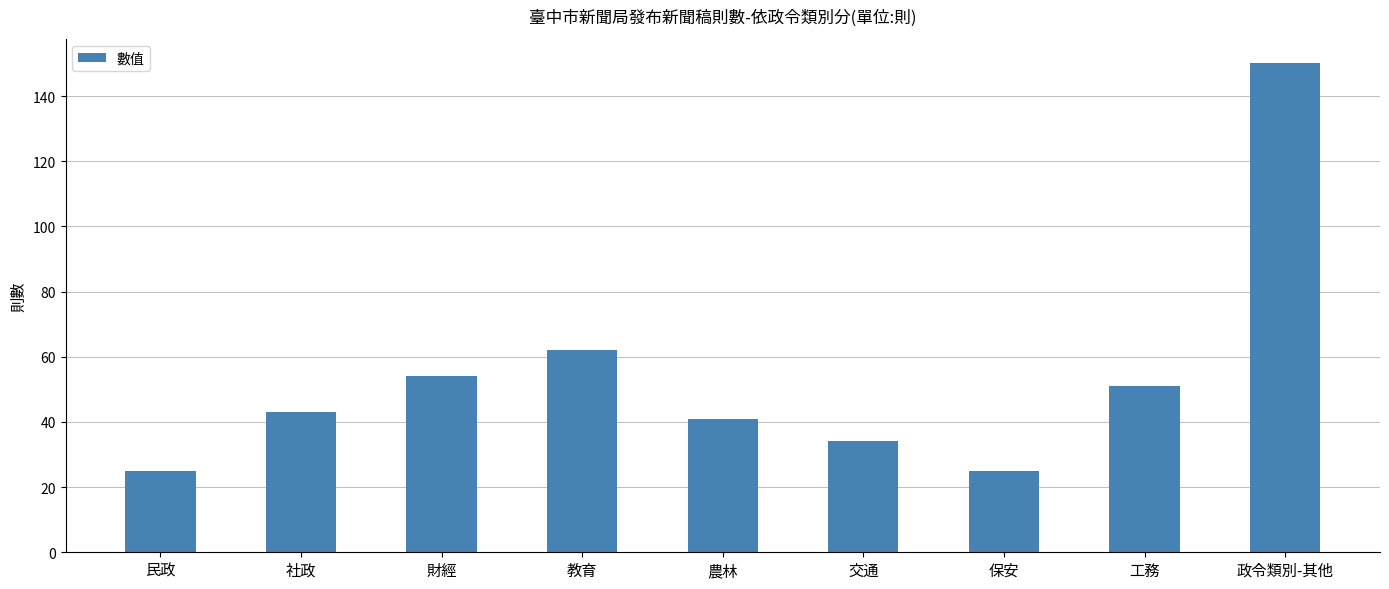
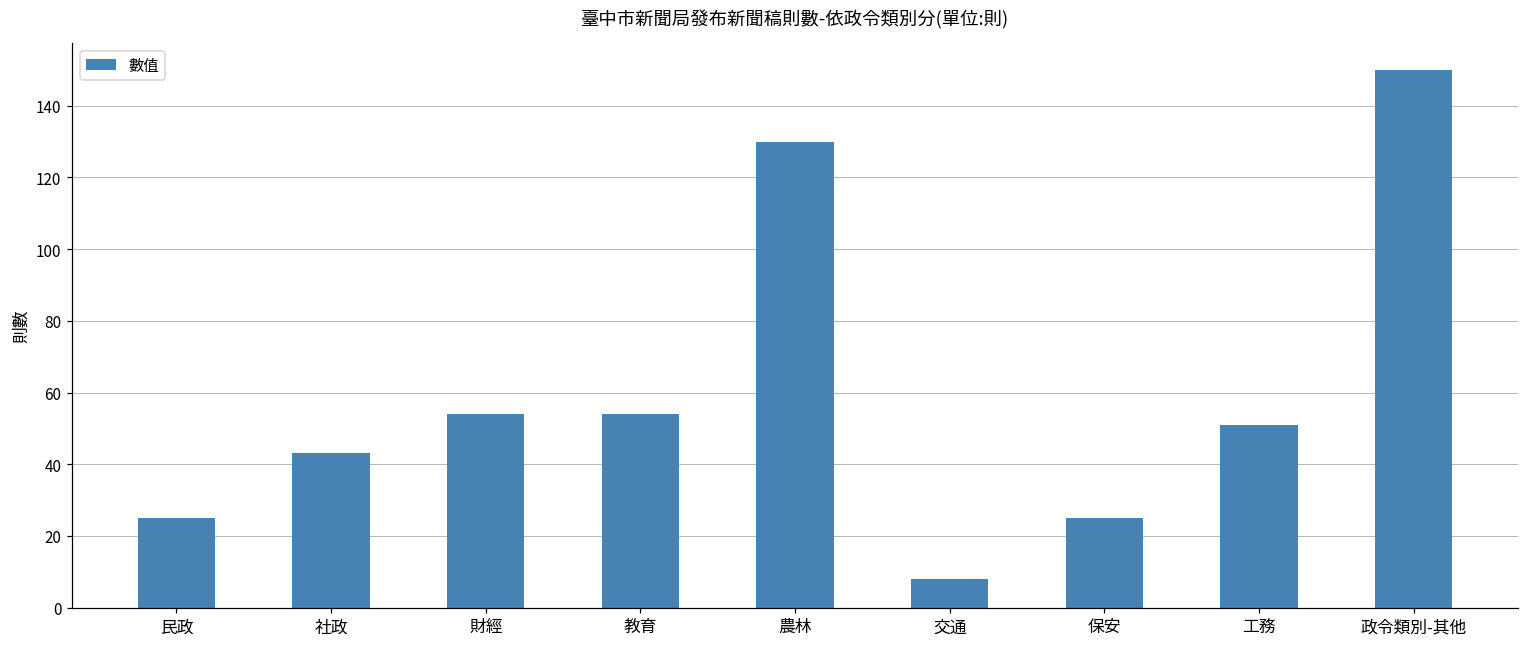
  {
    "民政": 25,
    "社政": 43,
    "財經": 54,
-   "教育": 62,
-   "農林": 41,
-   "交通": 34,
+   "教育": 54,
+   "農林": 130,
+   "交通": 8,
    "保安": 25,
    "工務": 51,
    "政令類別-其他": 150
  }
